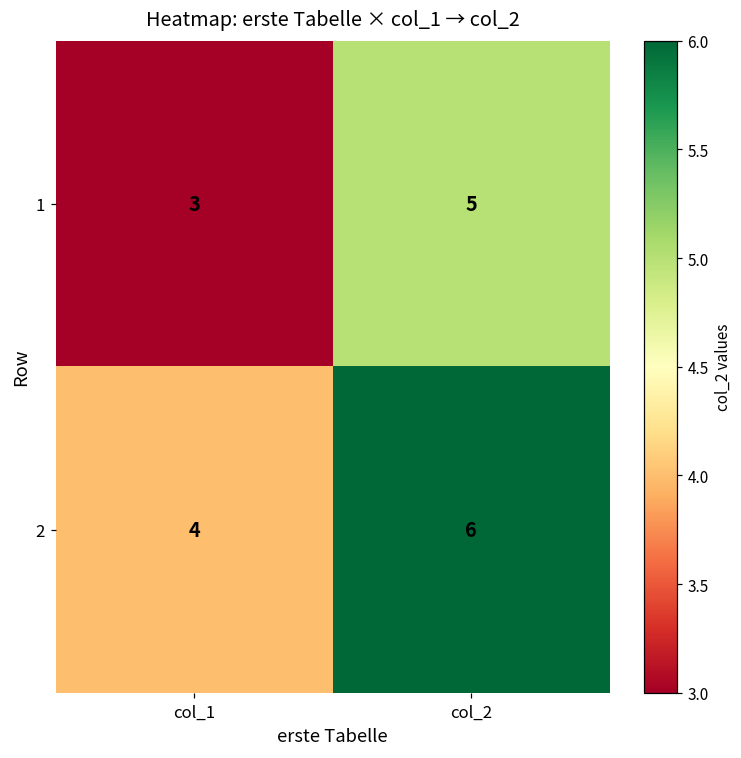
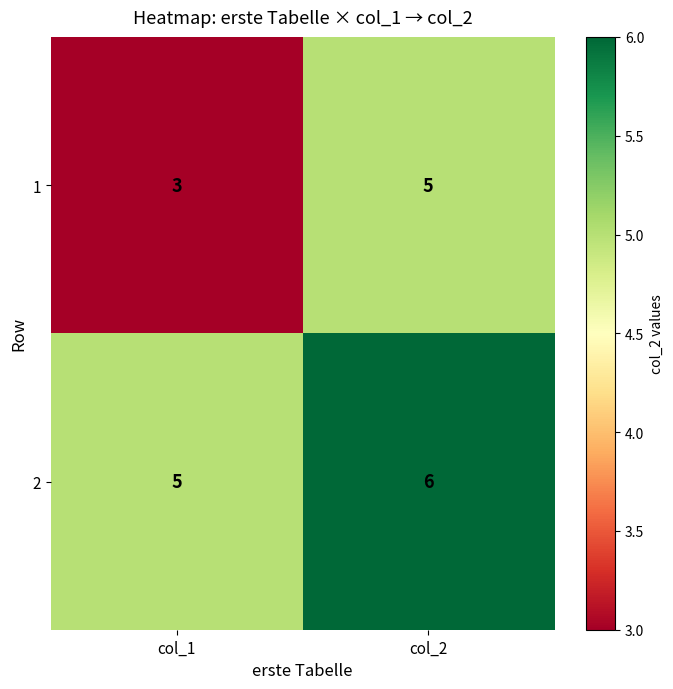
  {
    "1": {
      "col_1": 3,
      "col_2": 5
    },
    "2": {
-     "col_1": 4,
+     "col_1": 5,
      "col_2": 6
    }
  }
